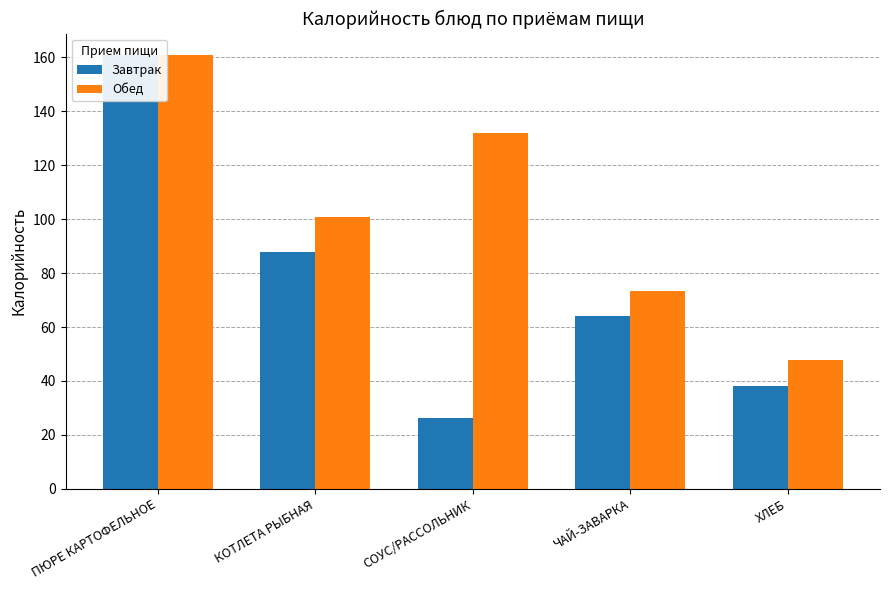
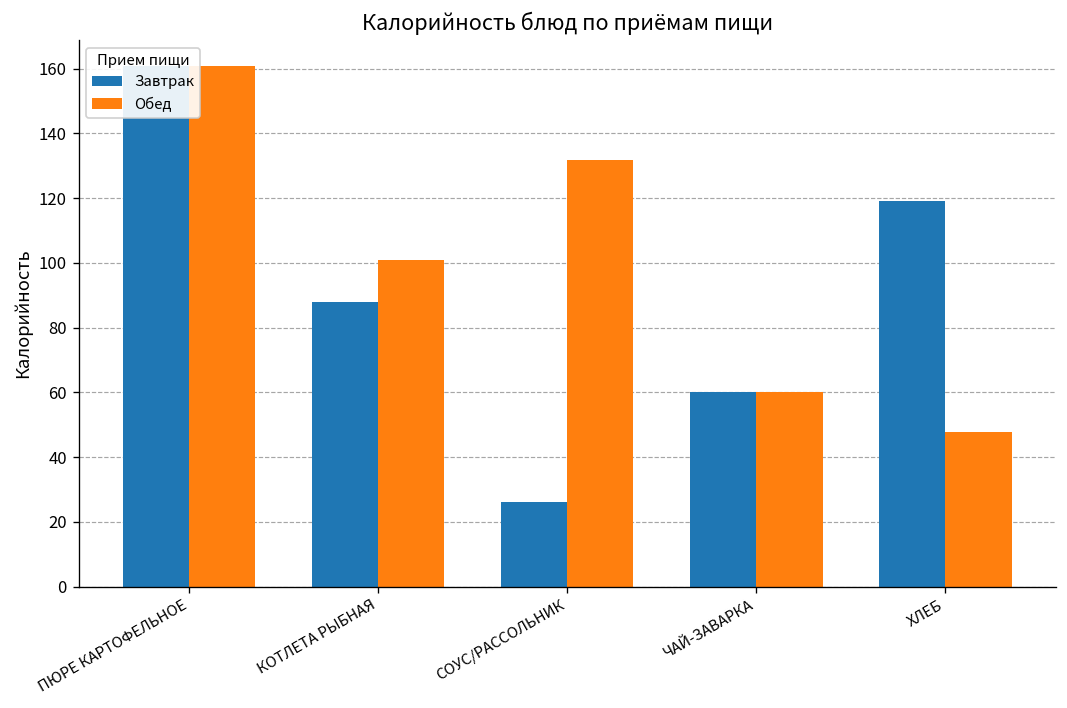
  {
    "Завтрак": {
      "КОТЛЕТА РЫБНАЯ": 88,
      "СОУС/РАССОЛЬНИК": 26,
-     "ЧАЙ-ЗАВАРКА": 64,
-     "ХЛЕБ": 38
+     "ЧАЙ-ЗАВАРКА": 60,
+     "ХЛЕБ": 119
    },
    "Обед": {
      "ПЮРЕ КАРТОФЕЛЬНОЕ": 161,
      "КОТЛЕТА РЫБНАЯ": 101,
      "СОУС/РАССОЛЬНИК": 132,
-     "ЧАЙ-ЗАВАРКА": 73,
+     "ЧАЙ-ЗАВАРКА": 60,
      "ХЛЕБ": 48
    }
  }
